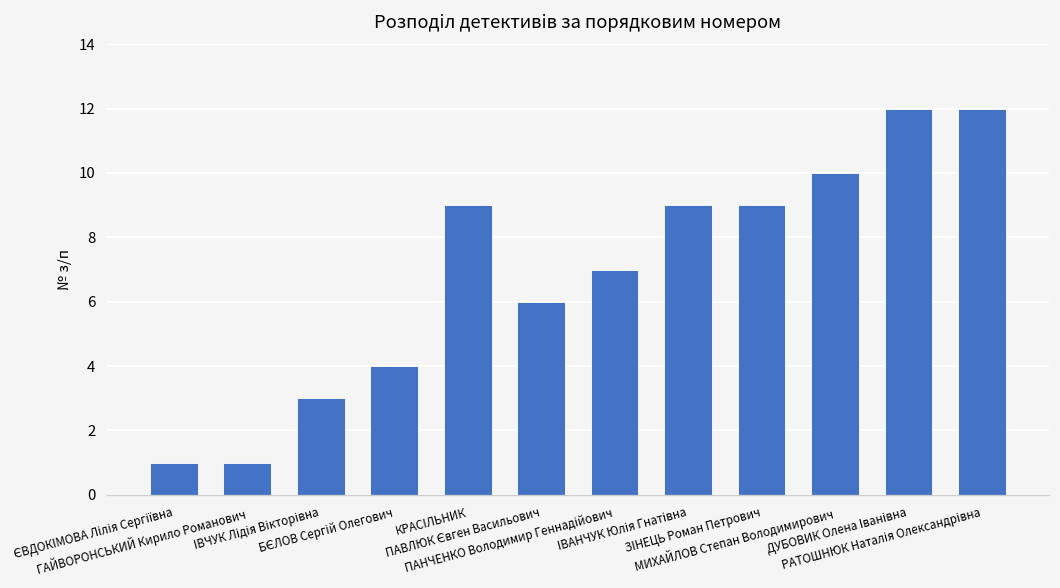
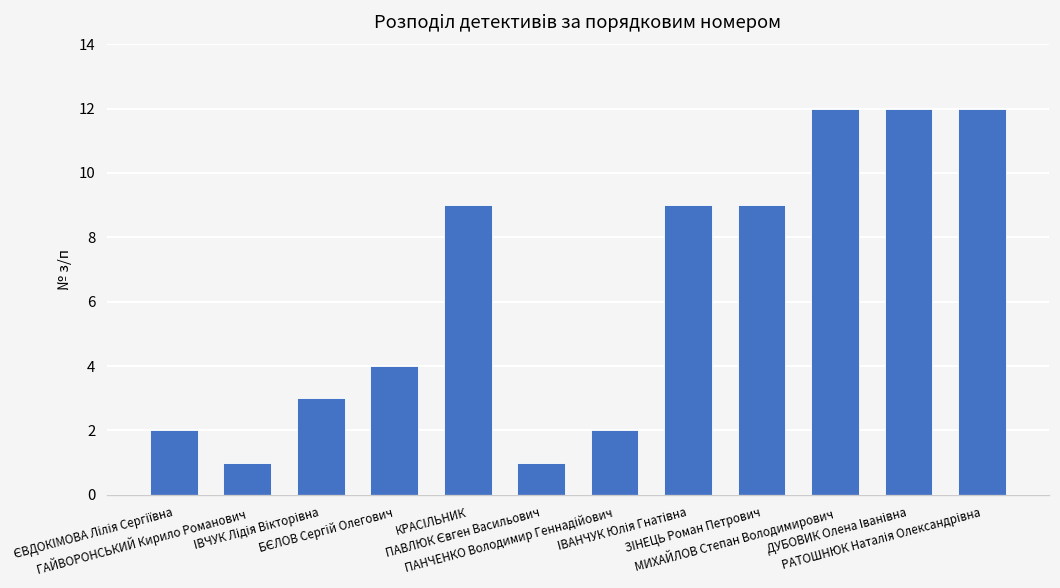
  {
-   "ЄВДОКІМОВА Лілія Сергіївна": 1,
+   "ЄВДОКІМОВА Лілія Сергіївна": 2,
    "ГАЙВОРОНСЬКИЙ Кирило Романович": 1,
    "ІВЧУК Лідія Вікторівна": 3,
    "БЄЛОВ Сергій Олегович": 4,
    "КРАСІЛЬНИК": 9,
-   "ПАВЛЮК Євген Васильович": 6,
-   "ПАНЧЕНКО Володимир Геннадійович": 7,
+   "ПАВЛЮК Євген Васильович": 1,
+   "ПАНЧЕНКО Володимир Геннадійович": 2,
    "ІВАНЧУК Юлія Гнатівна": 9,
    "ЗІНЕЦЬ Роман Петрович": 9,
-   "МИХАЙЛОВ Степан Володимирович": 10,
+   "МИХАЙЛОВ Степан Володимирович": 12,
    "ДУБОВИК Олена Іванівна": 12,
    "РАТОШНЮК Наталія Олександрівна": 12
  }
